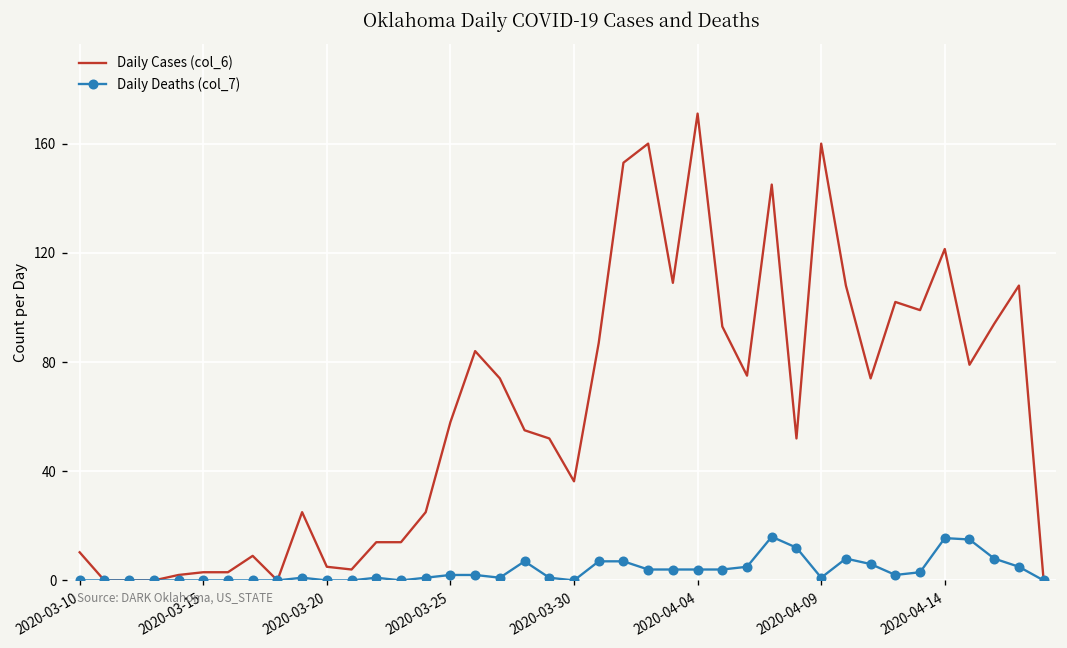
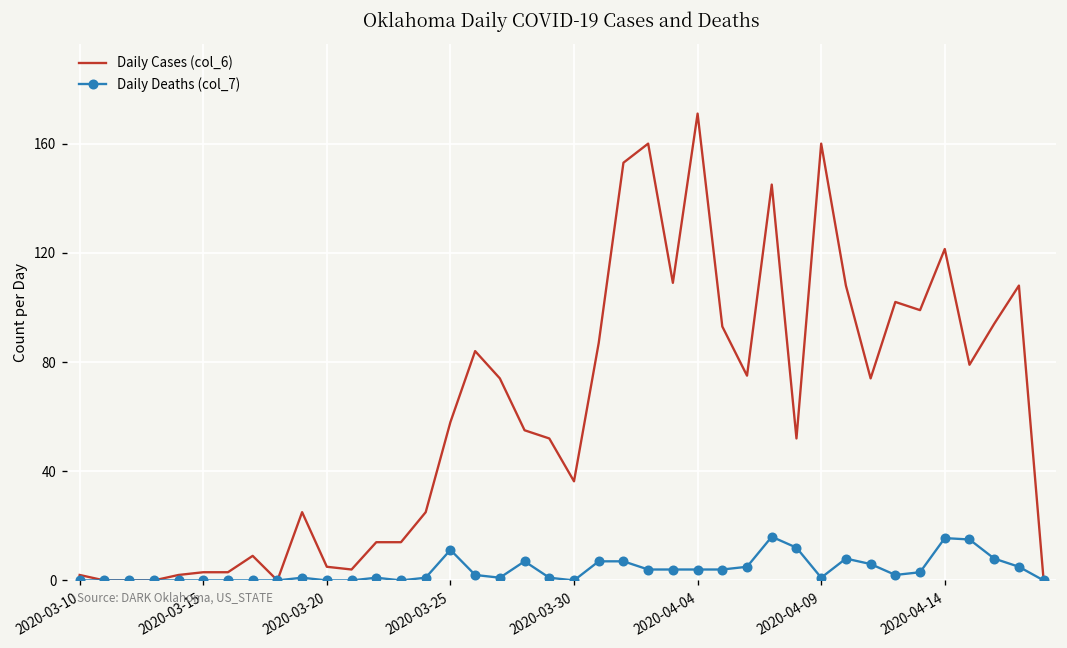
  {
    "Daily Cases (col_6)": {
-     "2020-03-10": 10,
+     "2020-03-10": 2,
      "2020-03-15": 3,
      "2020-03-20": 5,
      "2020-03-25": 58,
      "2020-03-30": 36,
      "2020-04-04": 171,
      "2020-04-09": 160,
      "2020-04-14": 121
    },
    "Daily Deaths (col_7)": {
      "2020-03-10": 0,
      "2020-03-15": 0,
      "2020-03-20": 0,
-     "2020-03-25": 2,
+     "2020-03-25": 11,
      "2020-03-30": 0,
      "2020-04-04": 4,
      "2020-04-09": 1,
      "2020-04-14": 16
    }
  }
